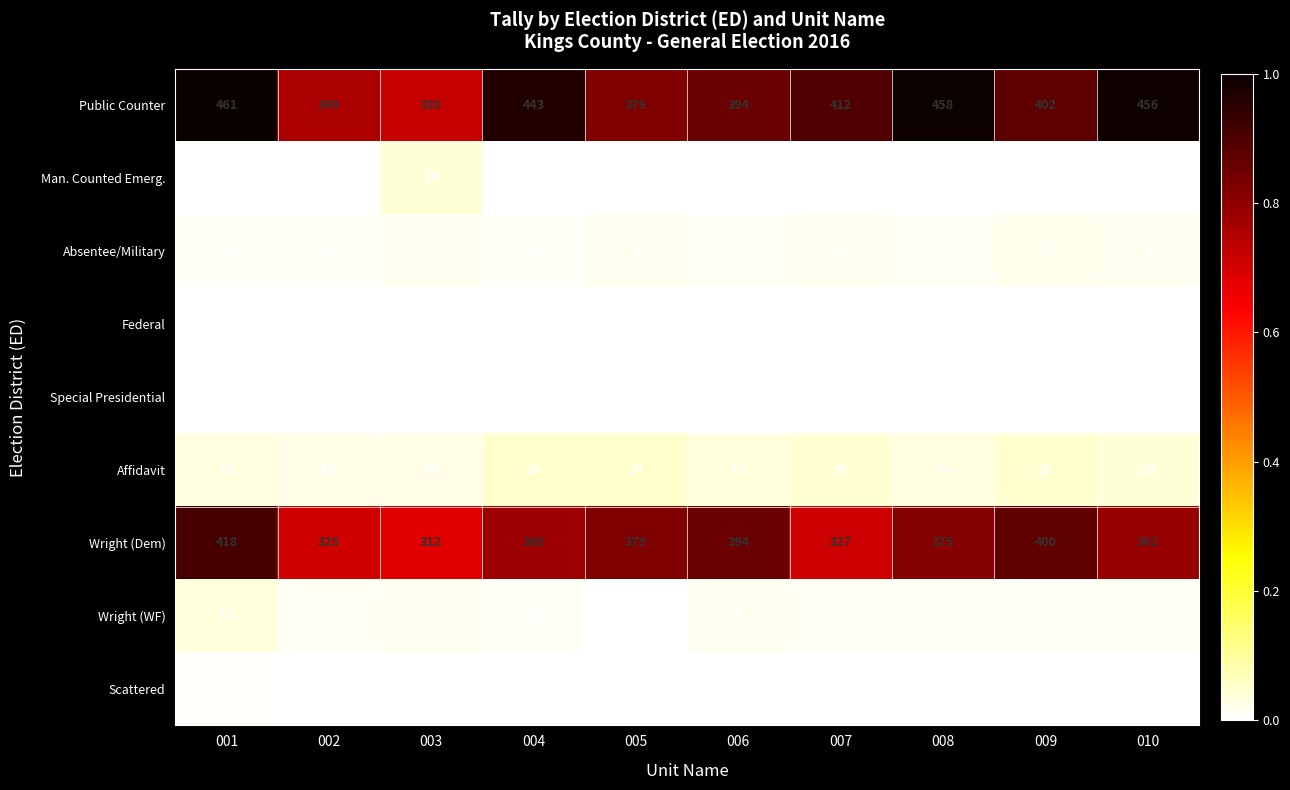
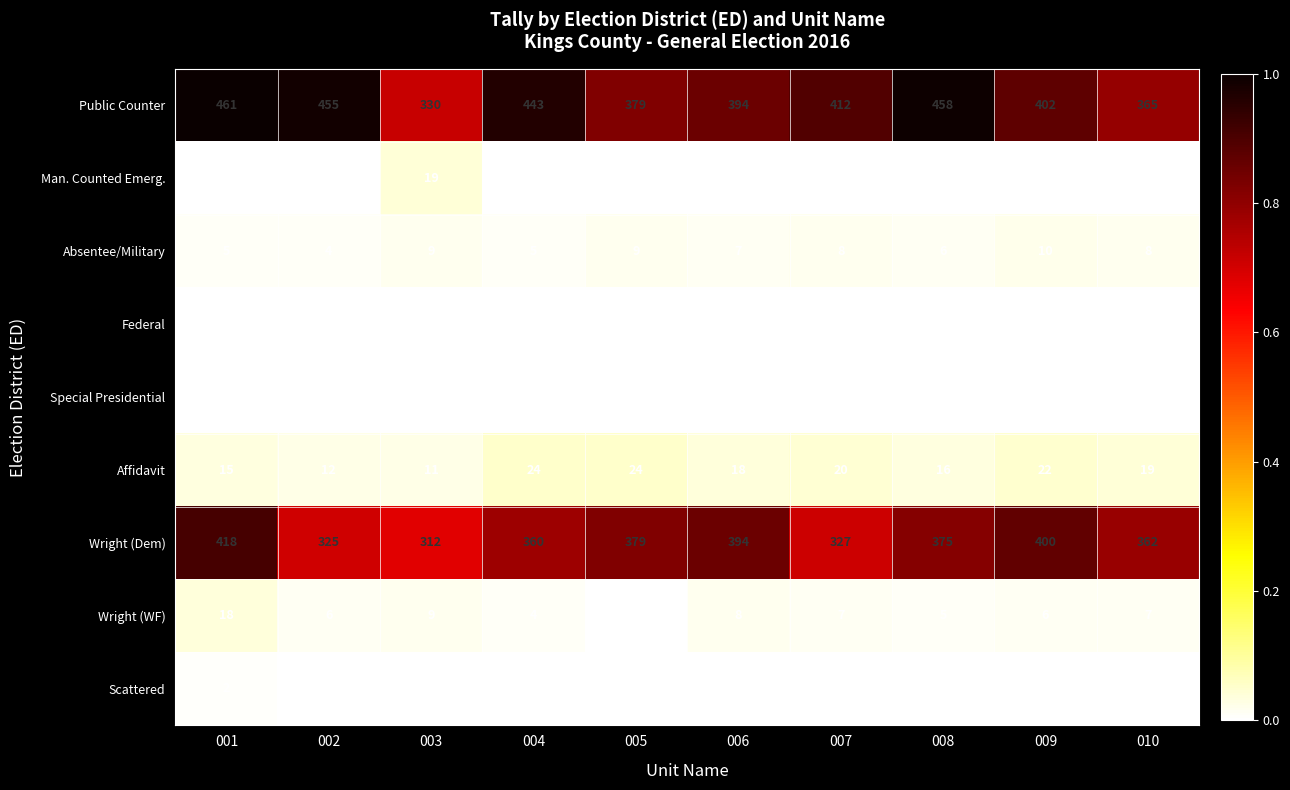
  {
    "Public Counter": {
      "001": 461,
-     "002": 349,
+     "002": 455,
      "003": 330,
      "004": 443,
      "005": 379,
      "006": 394,
      "007": 412,
      "008": 458,
      "009": 402,
-     "010": 456
+     "010": 365
    },
    "Affidavit": {
      "004": 24,
      "005": 24,
      "009": 22
    },
    "Wright (Dem)": {
      "001": 418,
      "002": 325,
      "003": 312,
      "004": 360,
      "005": 379,
      "006": 394,
      "007": 327,
      "008": 375,
      "009": 400,
      "010": 362
    }
  }
